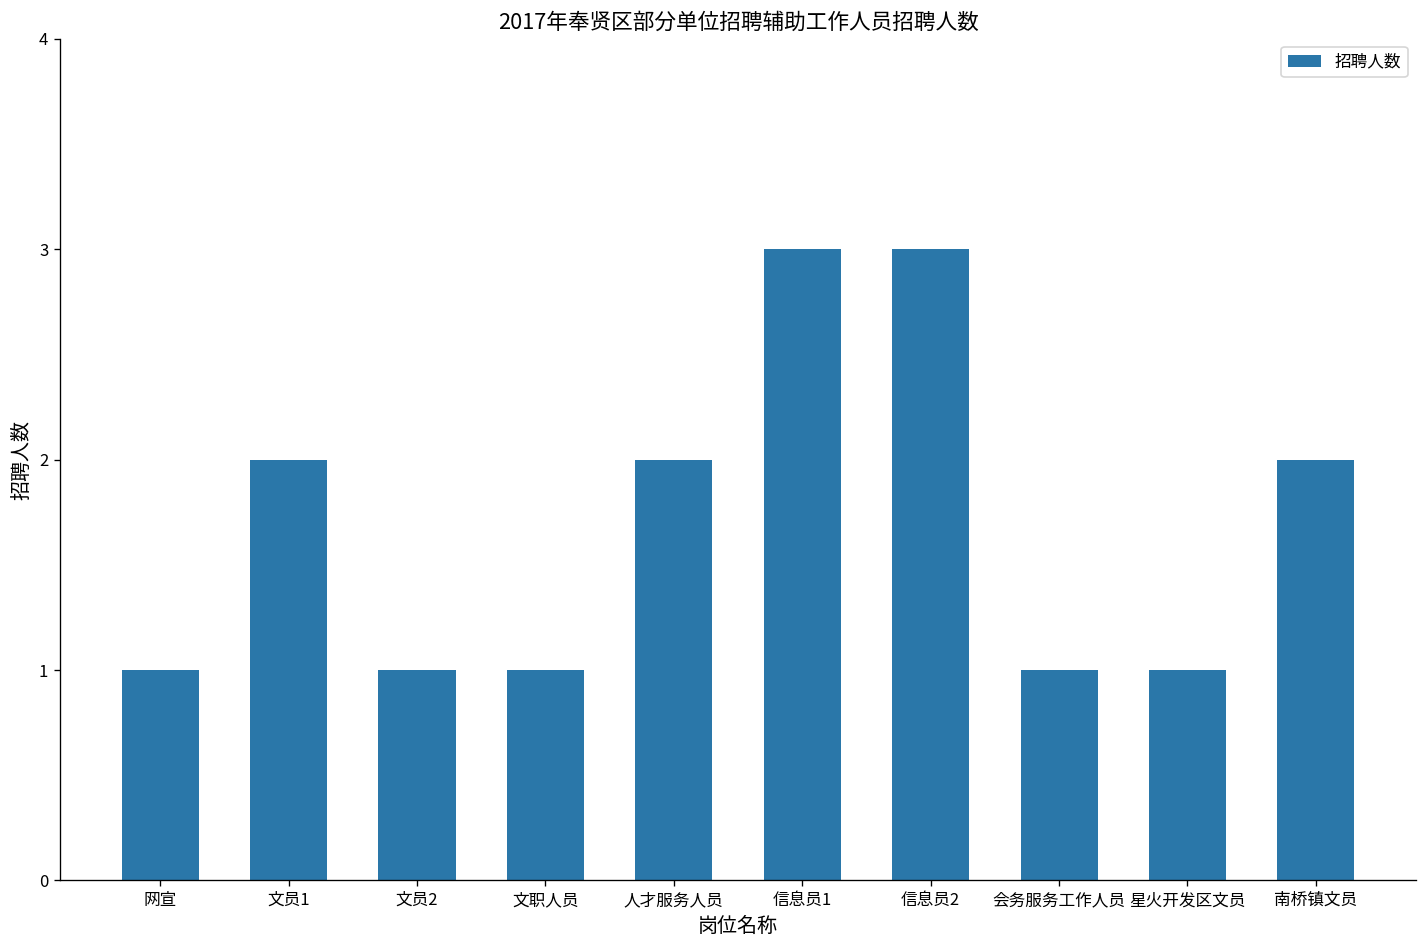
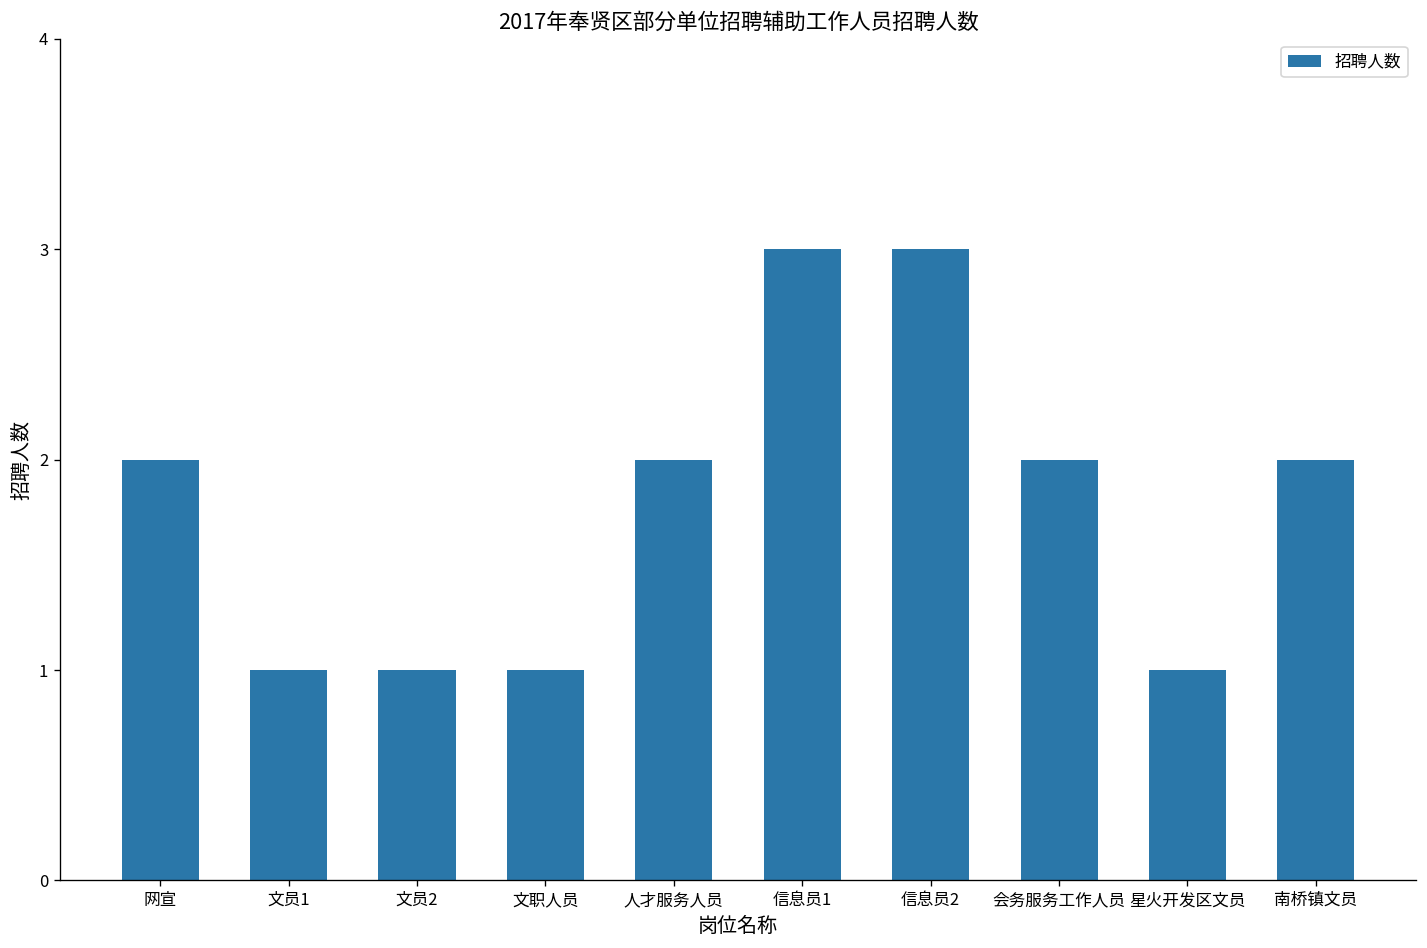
  {
-   "网宣": 1,
-   "文员1": 2,
+   "网宣": 2,
+   "文员1": 1,
    "文员2": 1,
    "文职人员": 1,
    "人才服务人员": 2,
    "信息员1": 3,
    "信息员2": 3,
-   "会务服务工作人员": 1,
+   "会务服务工作人员": 2,
    "星火开发区文员": 1,
    "南桥镇文员": 2
  }
